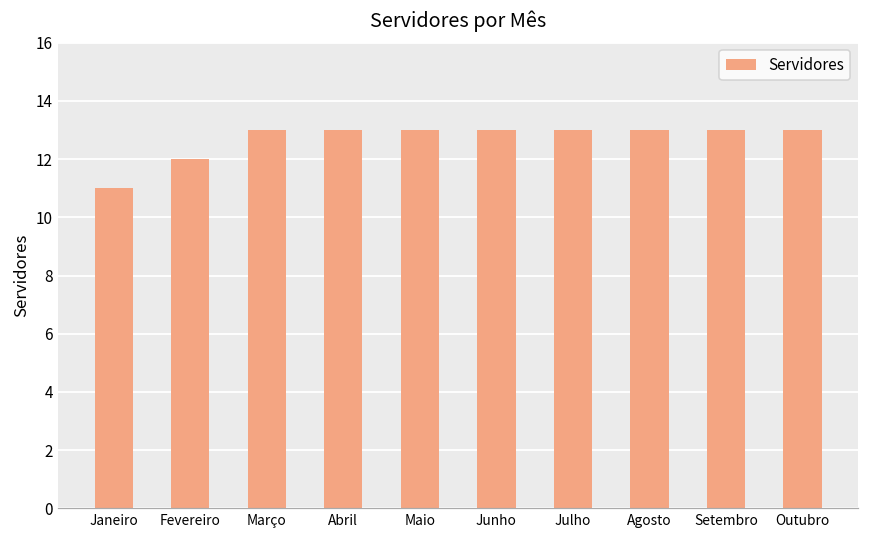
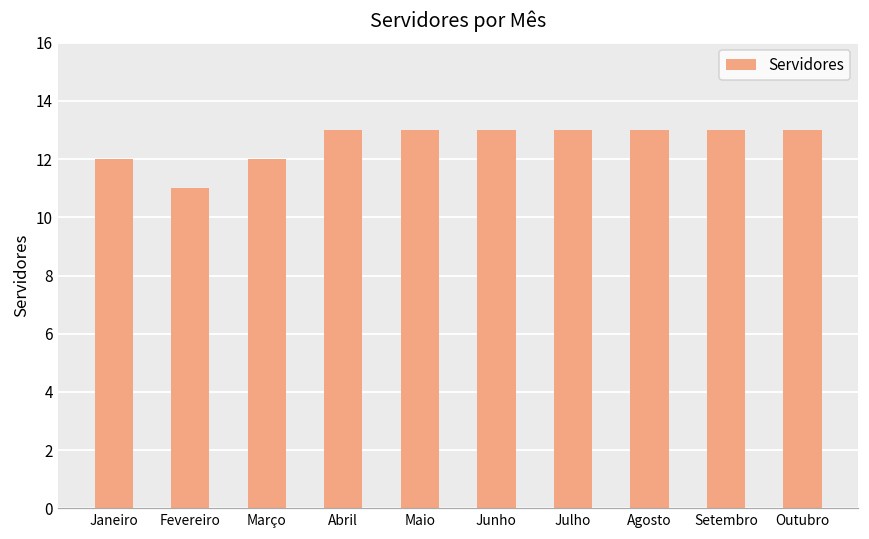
  {
-   "Janeiro": 11,
-   "Fevereiro": 12,
-   "Março": 13,
+   "Janeiro": 12,
+   "Fevereiro": 11,
+   "Março": 12,
    "Abril": 13,
    "Maio": 13,
    "Junho": 13,
    "Julho": 13,
    "Agosto": 13,
    "Setembro": 13,
    "Outubro": 13
  }
